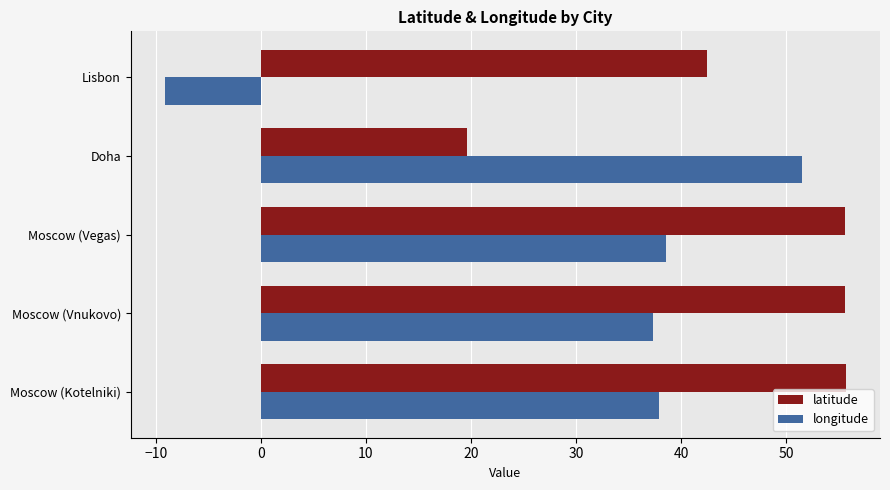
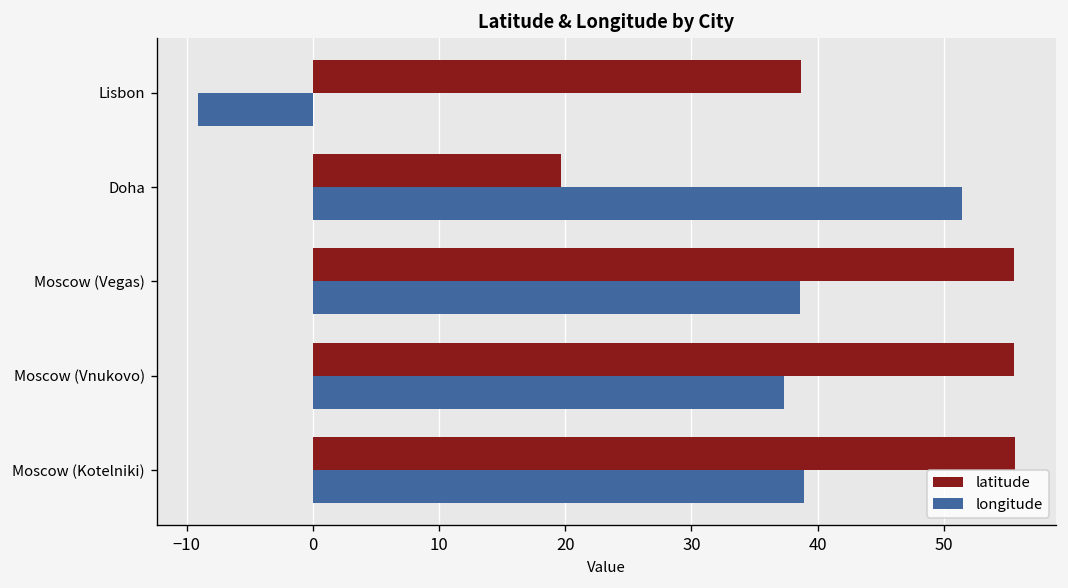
  {
    "latitude": {
-     "Lisbon": 42.4,
+     "Lisbon": 38.7,
      "Doha": 19.6,
      "Moscow (Vegas)": 55.6,
      "Moscow (Vnukovo)": 55.6,
      "Moscow (Kotelniki)": 55.7
    },
    "longitude": {
      "Lisbon": -9.1,
      "Doha": 51.4,
      "Moscow (Vegas)": 38.6,
      "Moscow (Vnukovo)": 37.3,
-     "Moscow (Kotelniki)": 37.9
+     "Moscow (Kotelniki)": 38.9
    }
  }
